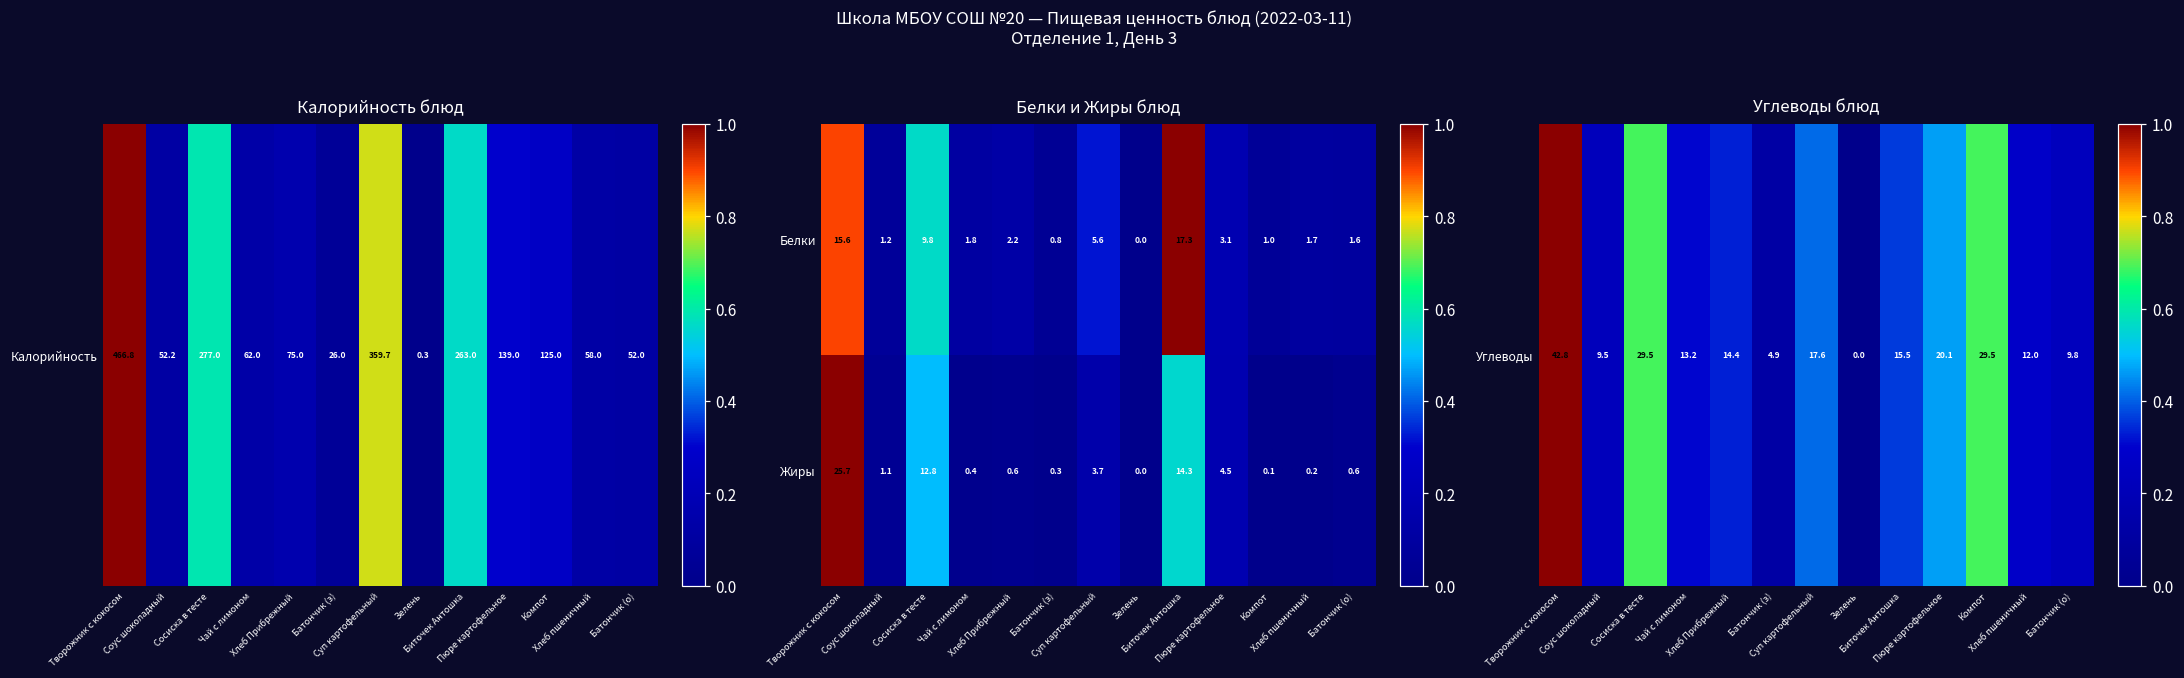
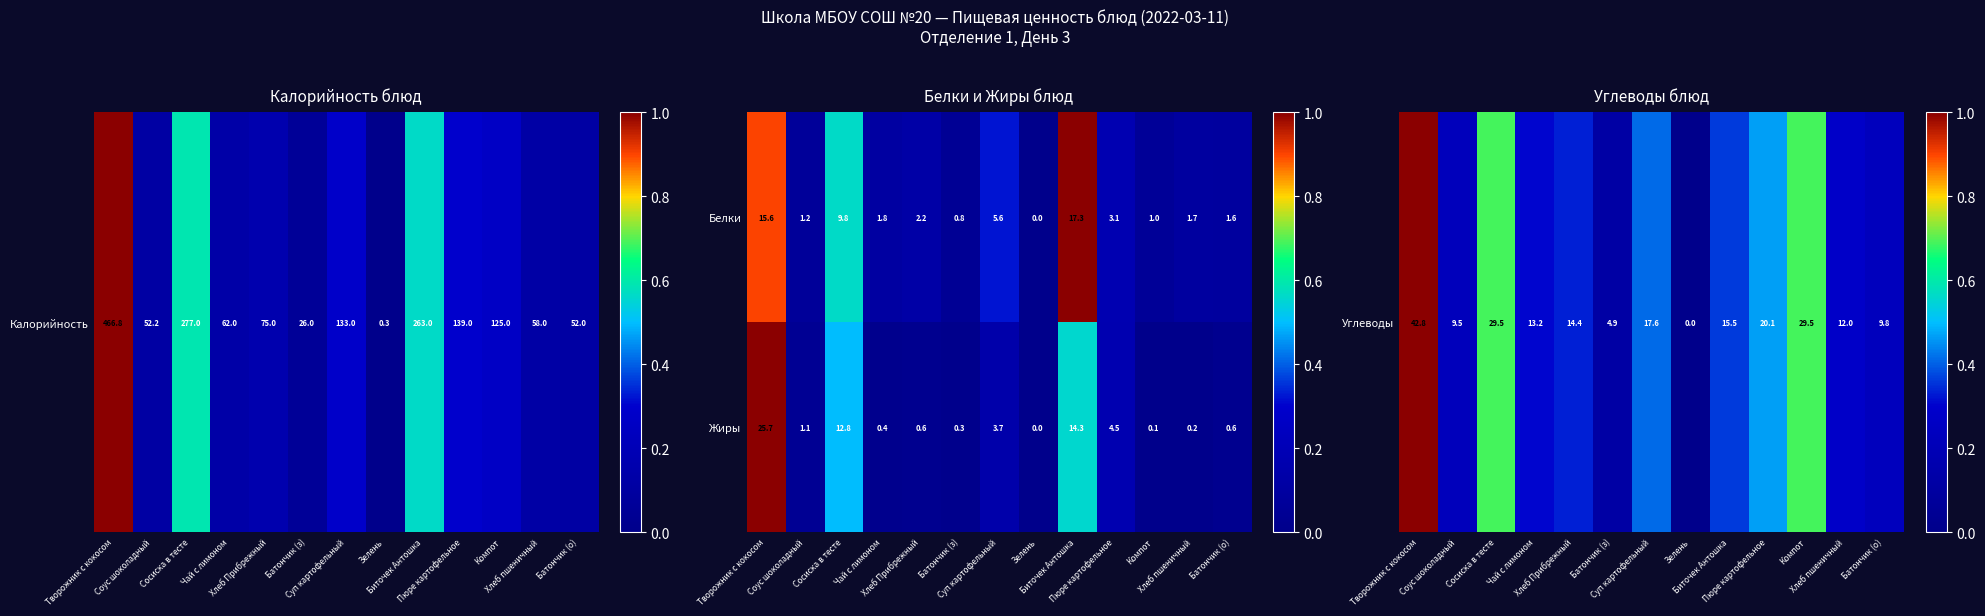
  {
    "Калорийность блюд": {
      "Калорийность": {
        "Творожник с кокосом": 466.8,
        "Соус шоколадный": 52.2,
        "Сосиска в тесте": 277.0,
        "Чай с лимоном": 62.0,
        "Хлеб Прибрежный": 75.0,
        "Батончик (з)": 26.0,
-       "Суп картофельный": 359.7,
+       "Суп картофельный": 133.0,
        "Зелень": 0.3,
        "Биточек Антошка": 263.0,
        "Пюре картофельное": 139.0,
        "Компот": 125.0,
        "Хлеб пшеничный": 58.0,
        "Батончик (о)": 52.0
      }
    },
    "Белки и Жиры блюд": {
      "Белки": {
        "Творожник с кокосом": 15.6,
        "Соус шоколадный": 1.2,
        "Сосиска в тесте": 9.8,
        "Чай с лимоном": 1.8,
        "Хлеб Прибрежный": 2.2,
        "Батончик (з)": 0.8,
        "Суп картофельный": 5.6,
        "Зелень": 0.0,
        "Биточек Антошка": 17.3,
        "Пюре картофельное": 3.1,
        "Компот": 1.0,
        "Хлеб пшеничный": 1.7,
        "Батончик (о)": 1.6
      },
      "Жиры": {
        "Творожник с кокосом": 25.7,
        "Соус шоколадный": 1.1,
        "Сосиска в тесте": 12.8,
        "Чай с лимоном": 0.4,
        "Хлеб Прибрежный": 0.6,
        "Батончик (з)": 0.3,
        "Суп картофельный": 3.7,
        "Зелень": 0.0,
        "Биточек Антошка": 14.3,
        "Пюре картофельное": 4.5,
        "Компот": 0.1,
        "Хлеб пшеничный": 0.2,
        "Батончик (о)": 0.6
      }
    },
    "Углеводы блюд": {
      "Углеводы": {
        "Творожник с кокосом": 42.8,
        "Соус шоколадный": 9.5,
        "Сосиска в тесте": 29.5,
        "Чай с лимоном": 13.2,
        "Хлеб Прибрежный": 14.4,
        "Батончик (з)": 4.9,
        "Суп картофельный": 17.6,
        "Зелень": 0.0,
        "Биточек Антошка": 15.5,
        "Пюре картофельное": 20.1,
        "Компот": 29.5,
        "Хлеб пшеничный": 12.0,
        "Батончик (о)": 9.8
      }
    }
  }
